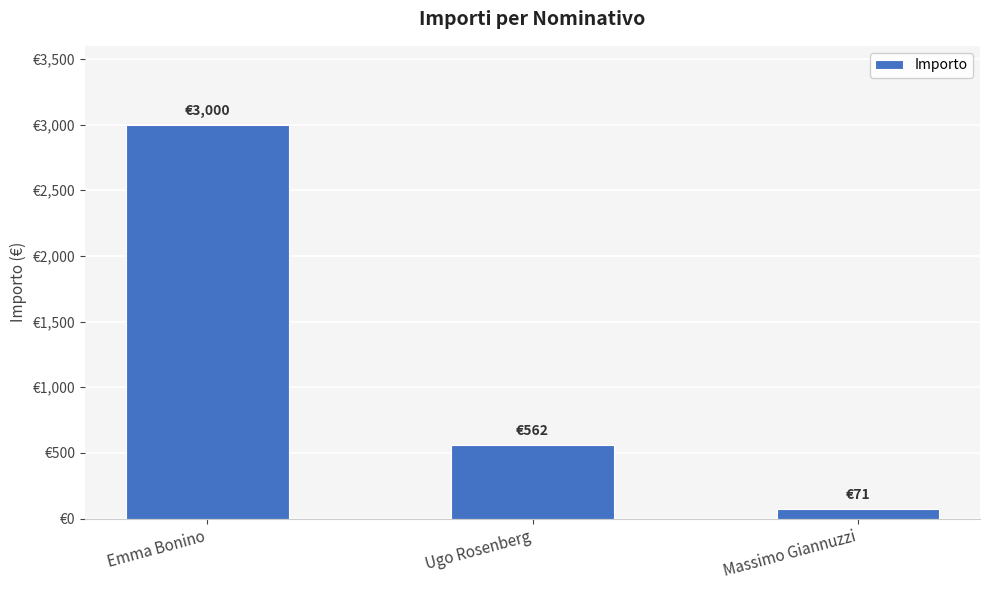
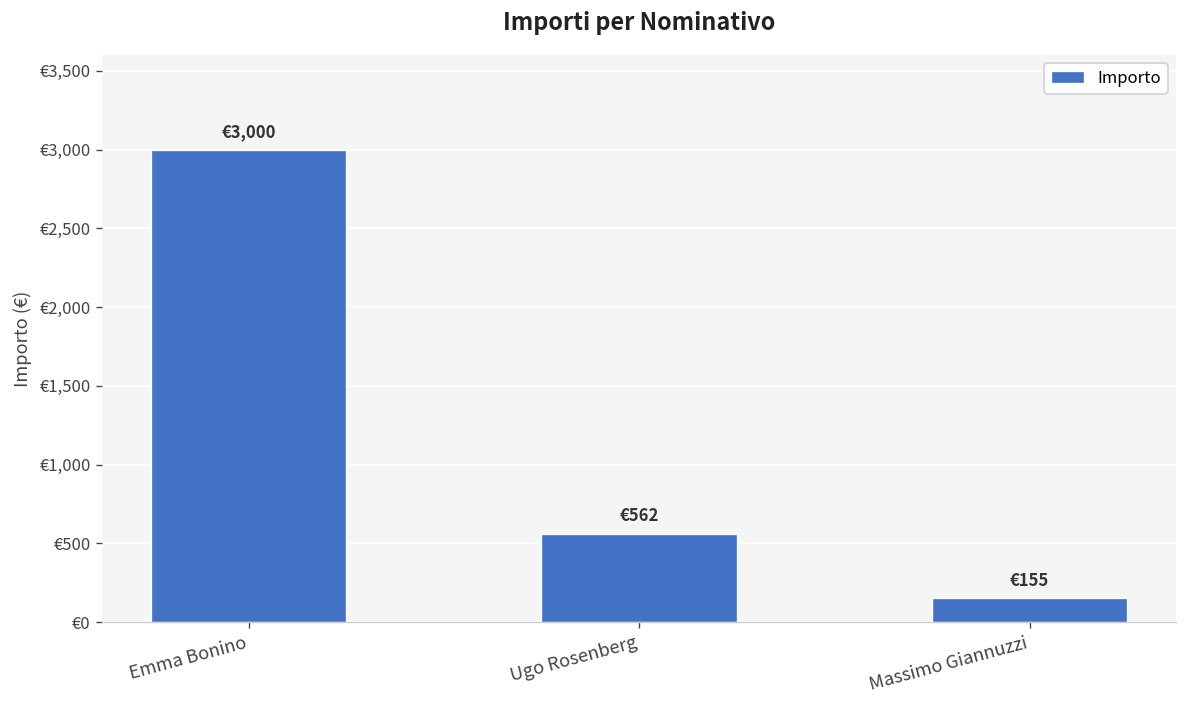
  {
    "Emma Bonino": "€3,000",
    "Ugo Rosenberg": "€562",
-   "Massimo Giannuzzi": "€71"
+   "Massimo Giannuzzi": "€155"
  }
